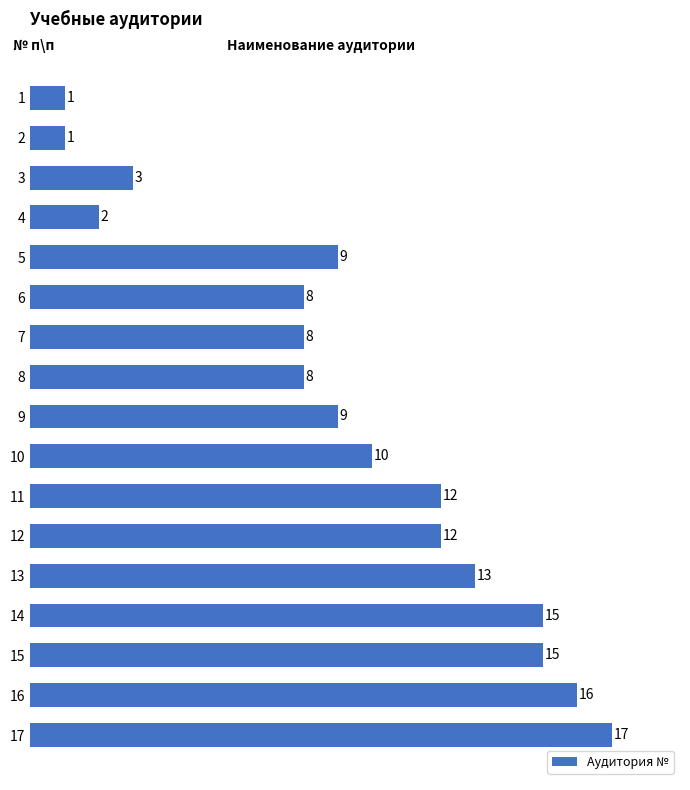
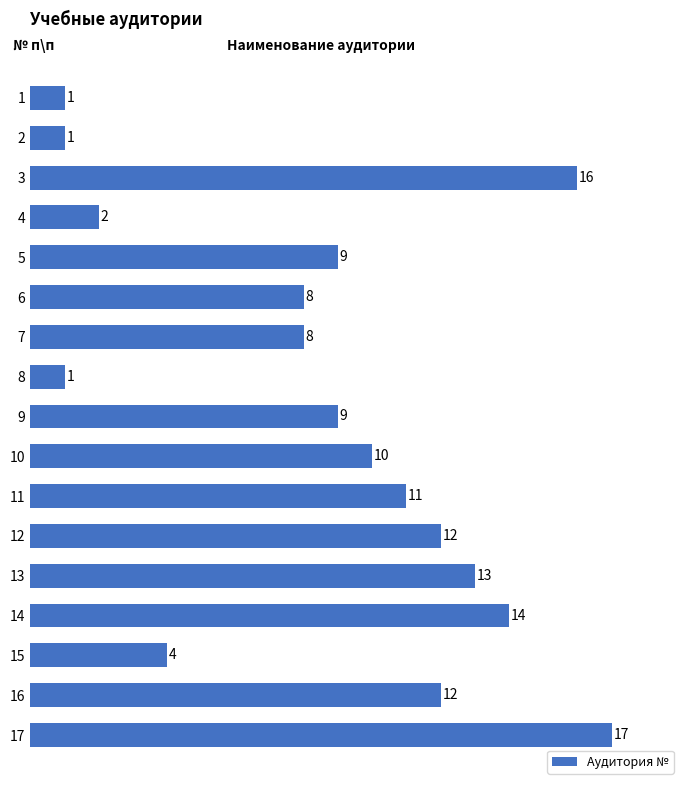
  {
    "1": 1,
    "2": 1,
-   "3": 3,
+   "3": 16,
    "4": 2,
    "5": 9,
    "6": 8,
    "7": 8,
-   "8": 8,
+   "8": 1,
    "9": 9,
    "10": 10,
-   "11": 12,
+   "11": 11,
    "12": 12,
    "13": 13,
-   "14": 15,
-   "15": 15,
-   "16": 16,
+   "14": 14,
+   "15": 4,
+   "16": 12,
    "17": 17
  }
